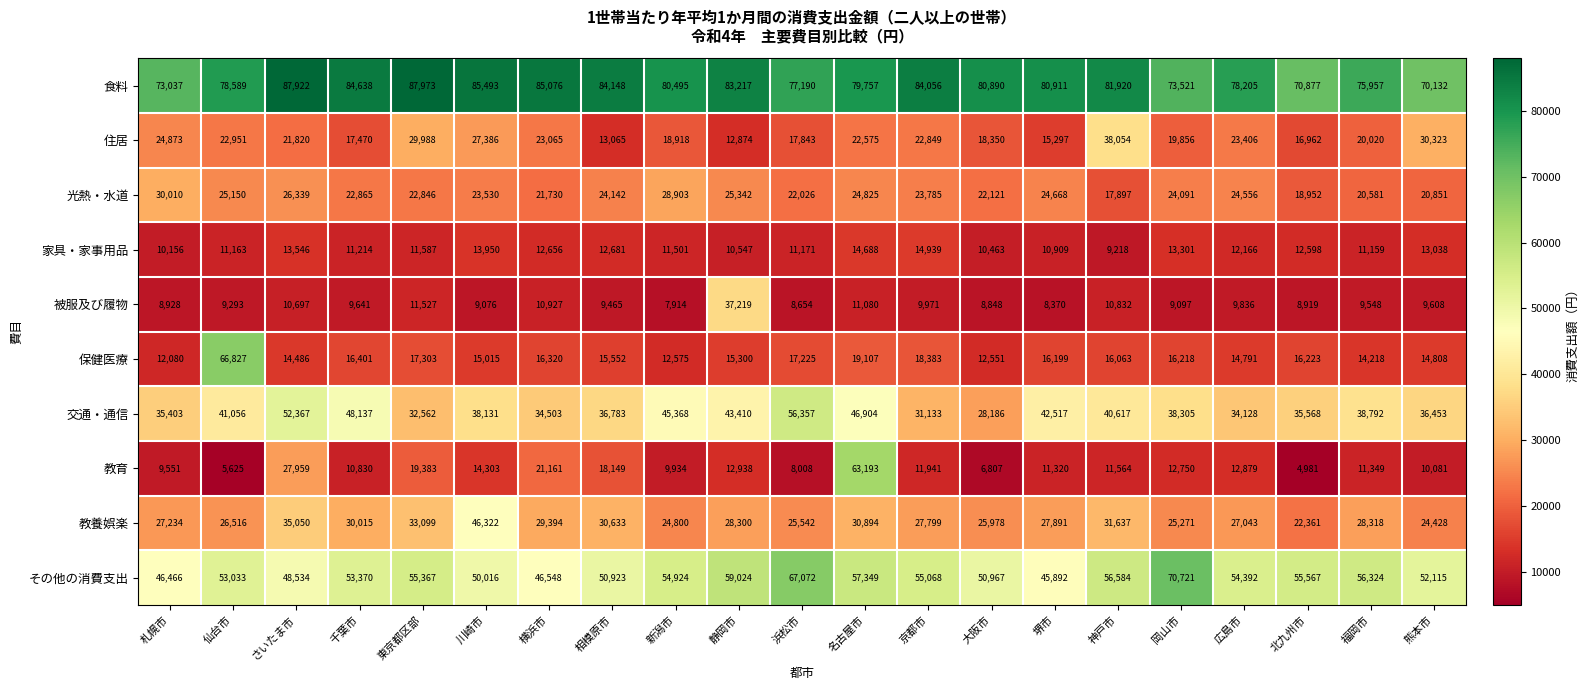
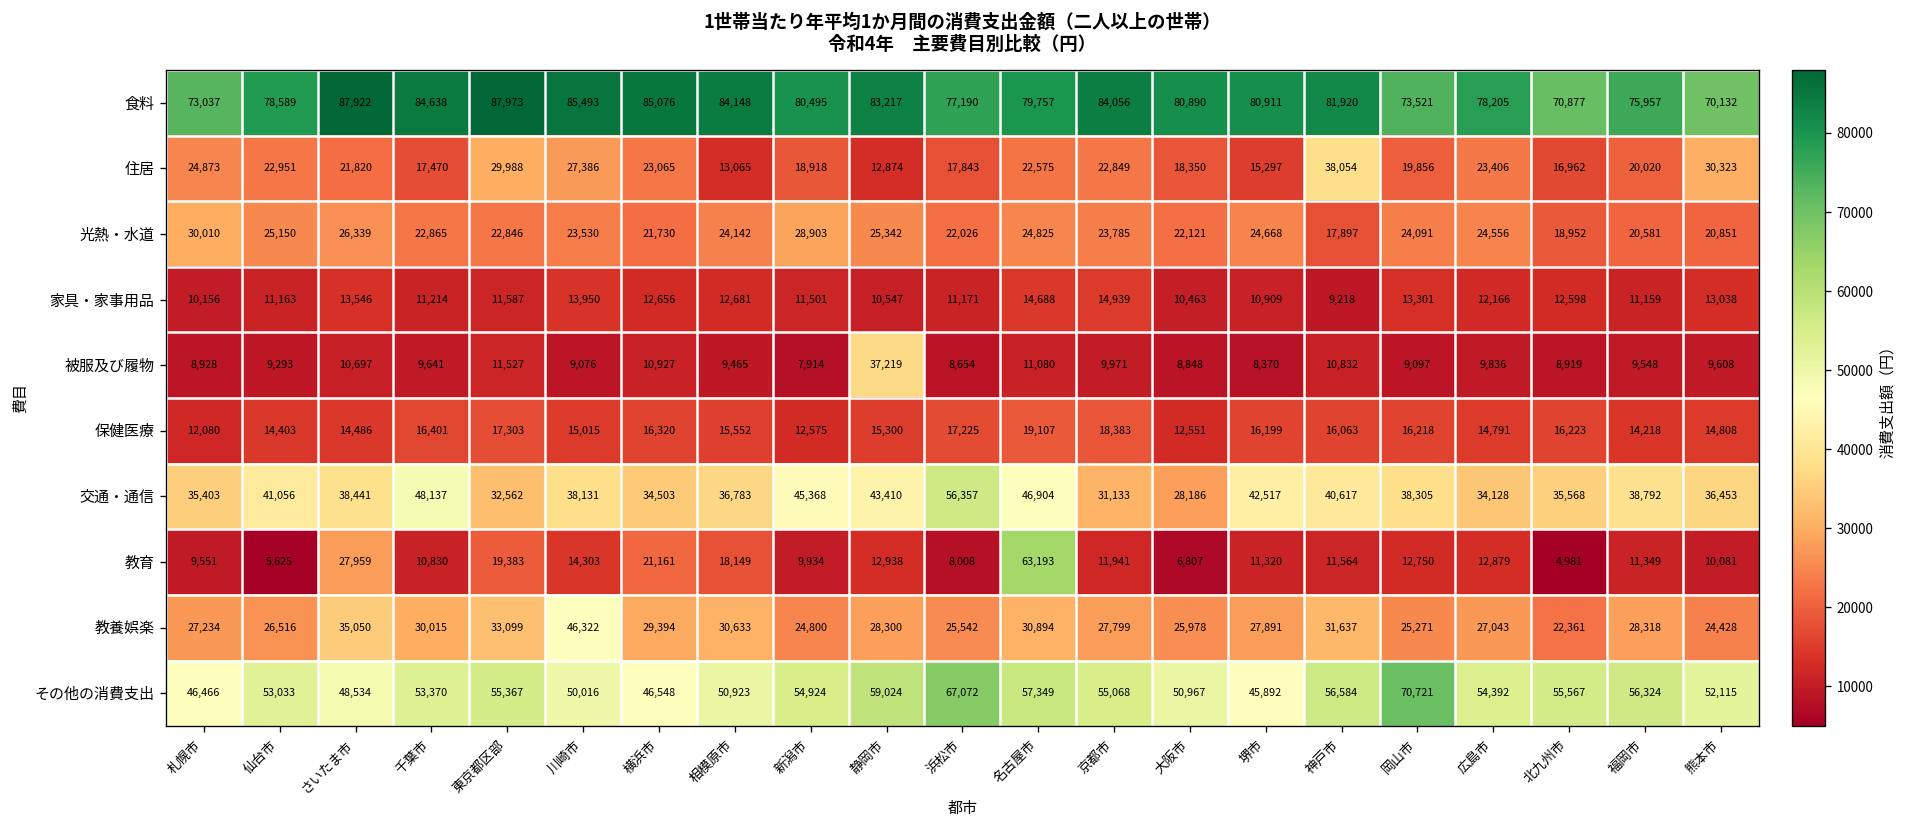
  {
    "保健医療": {
      "札幌市": "12,080",
-     "仙台市": "66,827",
+     "仙台市": "14,403",
      "さいたま市": "14,486",
      "千葉市": "16,401",
      "東京都区部": "17,303",
      "川崎市": "15,015",
      "横浜市": "16,320",
      "相模原市": "15,552",
      "新潟市": "12,575",
      "静岡市": "15,300",
      "浜松市": "17,225",
      "名古屋市": "19,107",
      "京都市": "18,383",
      "大阪市": "12,551",
      "堺市": "16,199",
      "神戸市": "16,063",
      "岡山市": "16,218",
      "広島市": "14,791",
      "北九州市": "16,223",
      "福岡市": "14,218",
      "熊本市": "14,808"
    },
    "交通・通信": {
      "札幌市": "35,403",
      "仙台市": "41,056",
-     "さいたま市": "52,367",
+     "さいたま市": "38,441",
      "千葉市": "48,137",
      "東京都区部": "32,562",
      "川崎市": "38,131",
      "横浜市": "34,503",
      "相模原市": "36,783",
      "新潟市": "45,368",
      "静岡市": "43,410",
      "浜松市": "56,357",
      "名古屋市": "46,904",
      "京都市": "31,133",
      "大阪市": "28,186",
      "堺市": "42,517",
      "神戸市": "40,617",
      "岡山市": "38,305",
      "広島市": "34,128",
      "北九州市": "35,568",
      "福岡市": "38,792",
      "熊本市": "36,453"
    }
  }
